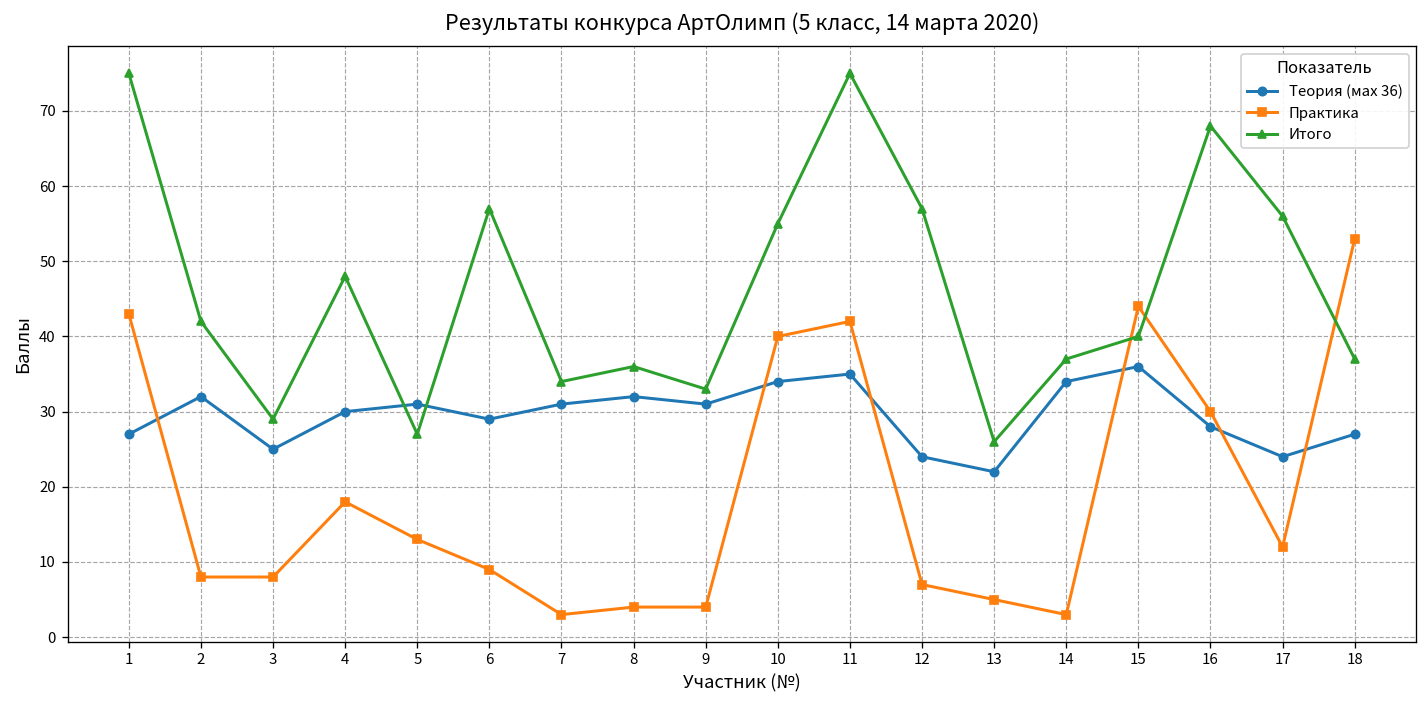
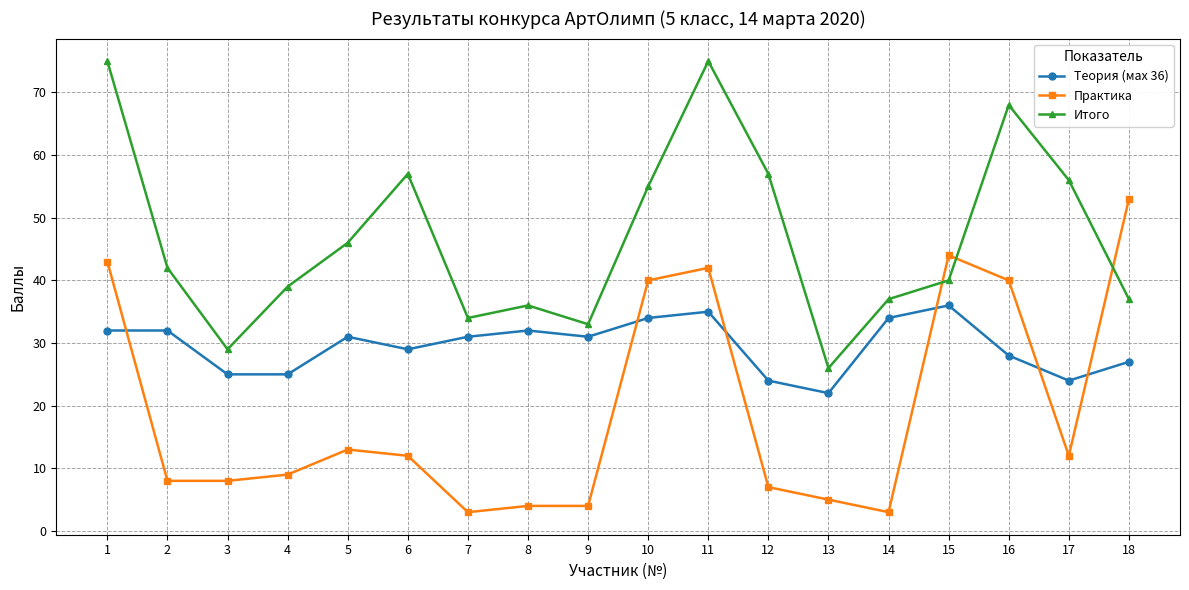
  {
    "Теория (мах 36)": {
-     "1": 27,
+     "1": 32,
      "2": 32,
      "3": 25,
-     "4": 30,
+     "4": 25,
      "5": 31,
      "6": 29,
      "7": 31,
      "8": 32,
      "9": 31,
      "10": 34,
      "11": 35,
      "12": 24,
      "13": 22,
      "14": 34,
      "15": 36,
      "16": 28,
      "17": 24,
      "18": 27
    },
    "Практика": {
      "1": 43,
      "2": 8,
      "3": 8,
-     "4": 18,
+     "4": 9,
      "5": 13,
-     "6": 9,
+     "6": 12,
      "7": 3,
      "8": 4,
      "9": 4,
      "10": 40,
      "11": 42,
      "12": 7,
      "13": 5,
      "14": 3,
      "15": 44,
-     "16": 30,
+     "16": 40,
      "17": 12,
      "18": 53
    },
    "Итого": {
      "1": 75,
      "2": 42,
      "3": 29,
-     "4": 48,
-     "5": 27,
+     "4": 39,
+     "5": 46,
      "6": 57,
      "7": 34,
      "8": 36,
      "9": 33,
      "10": 55,
      "11": 75,
      "12": 57,
      "13": 26,
      "14": 37,
      "15": 40,
      "16": 68,
      "17": 56,
      "18": 37
    }
  }
